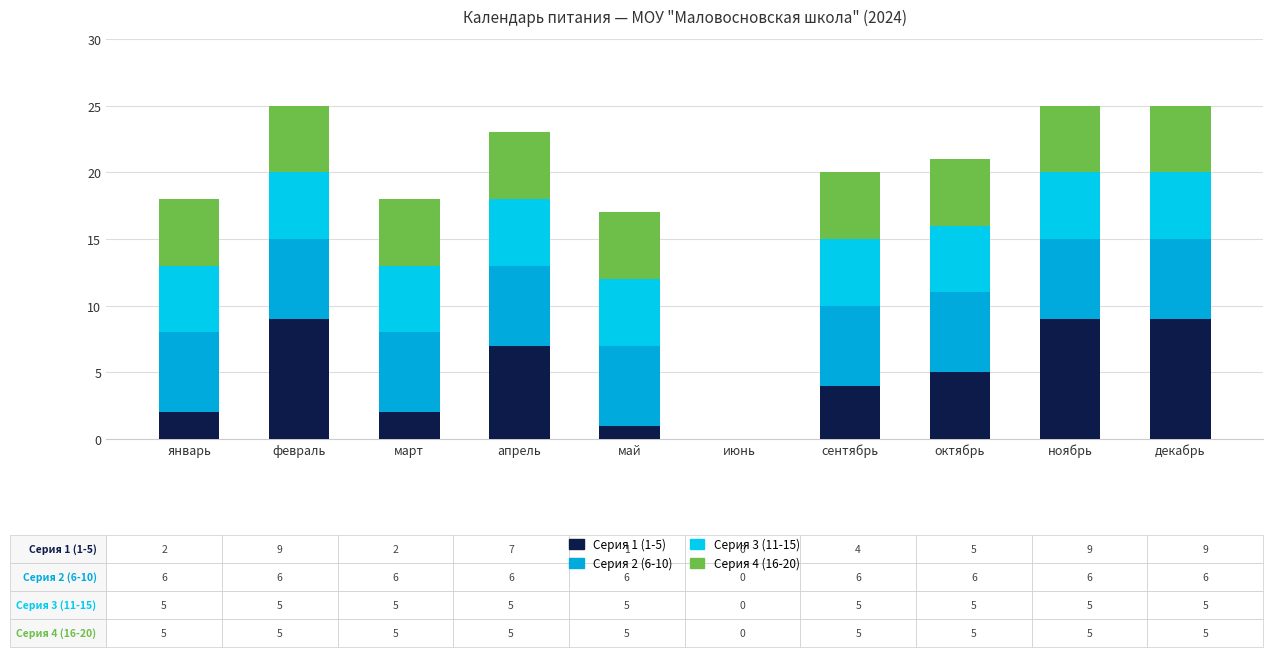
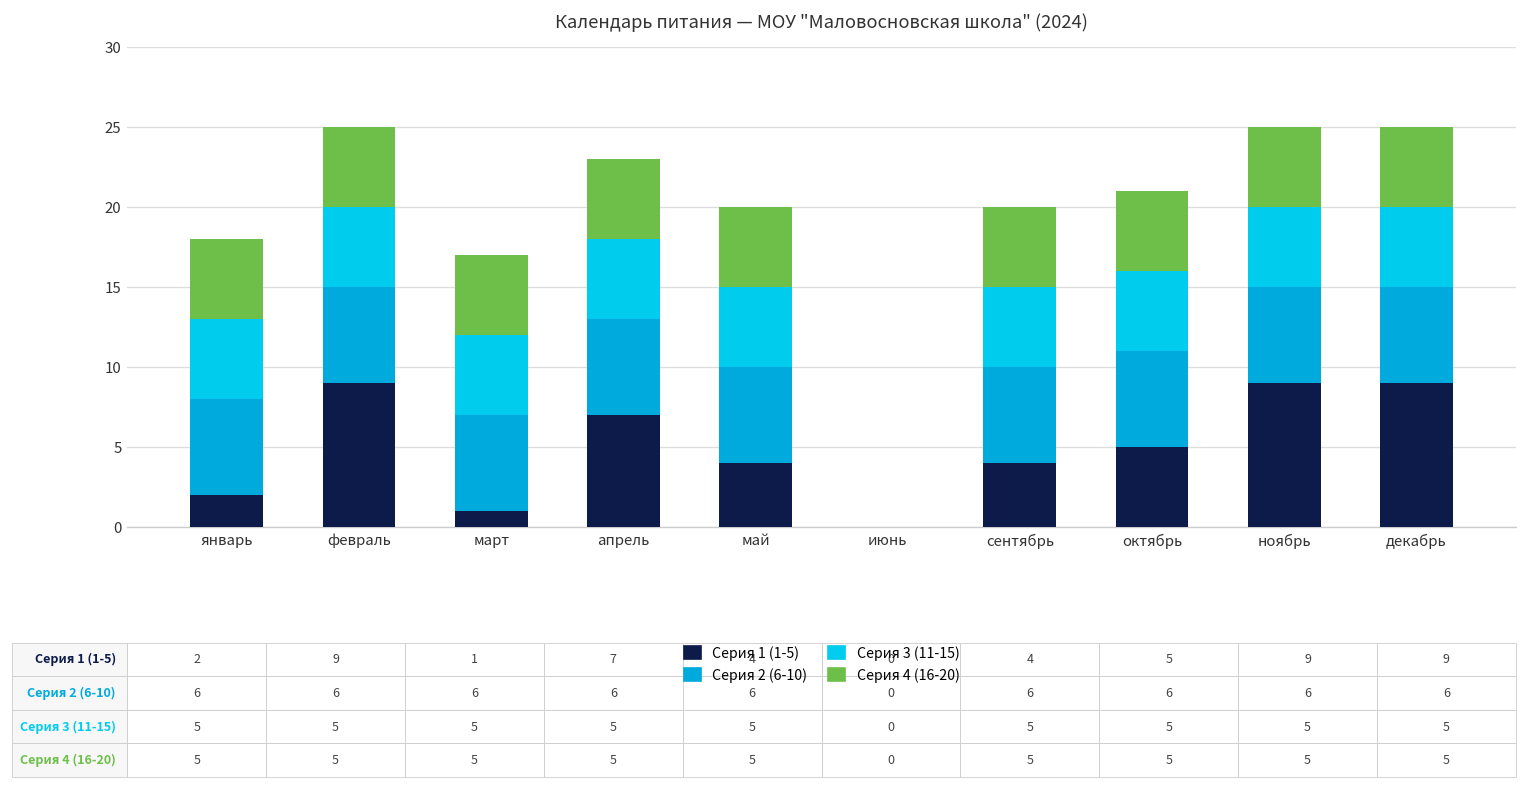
  {
    "Серия 1 (1-5)": {
-     "март": 2,
-     "май": 1
+     "март": 1,
+     "май": 4
    },
    "Серия 4 (16-20)": {
      "январь": 5.0,
      "февраль": 5.0,
      "март": 5.0,
      "апрель": 5.0,
      "май": 5.0,
      "июнь": 0.0,
      "сентябрь": 5.0,
      "октябрь": 5.0,
      "ноябрь": 5.0,
      "декабрь": 5.0
    }
  }
